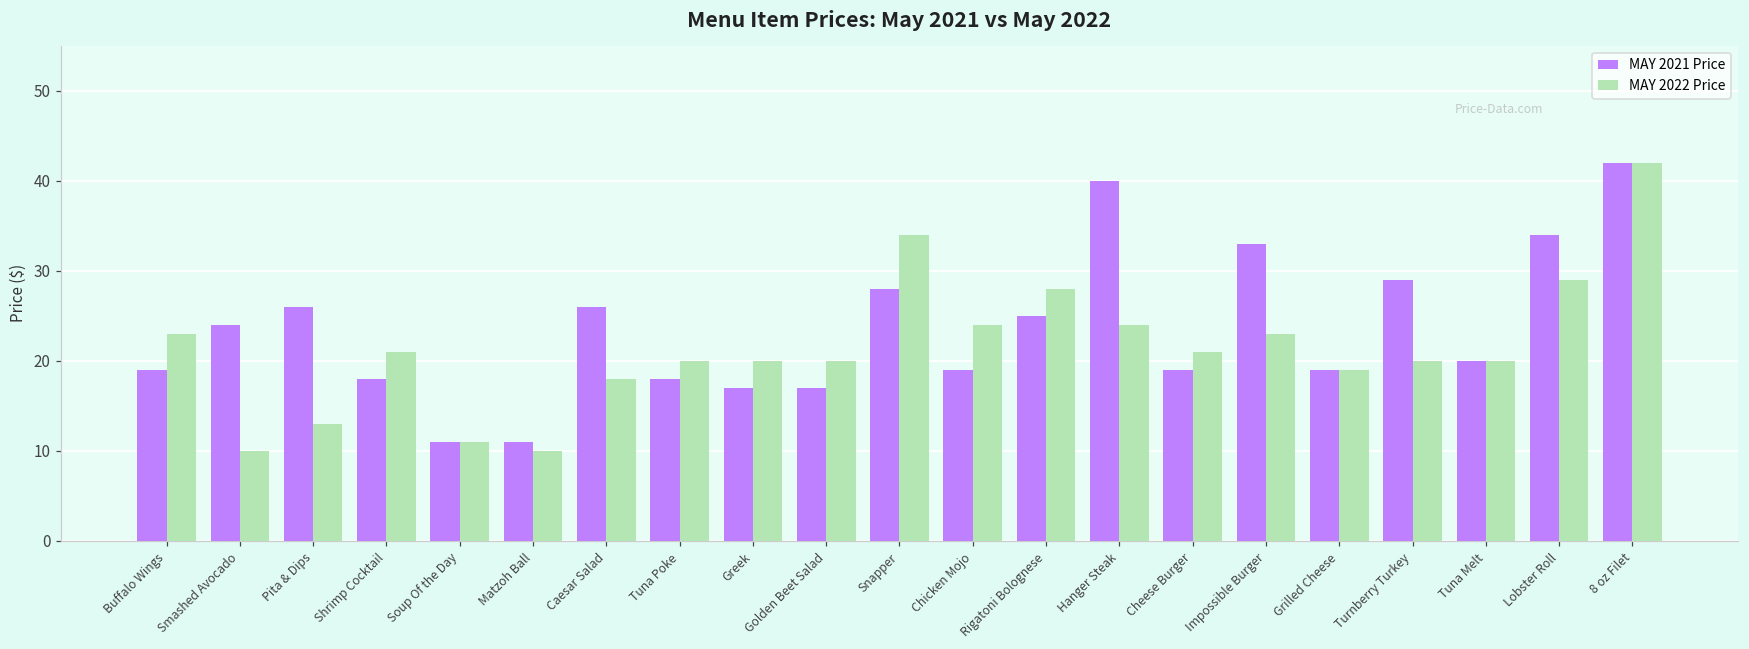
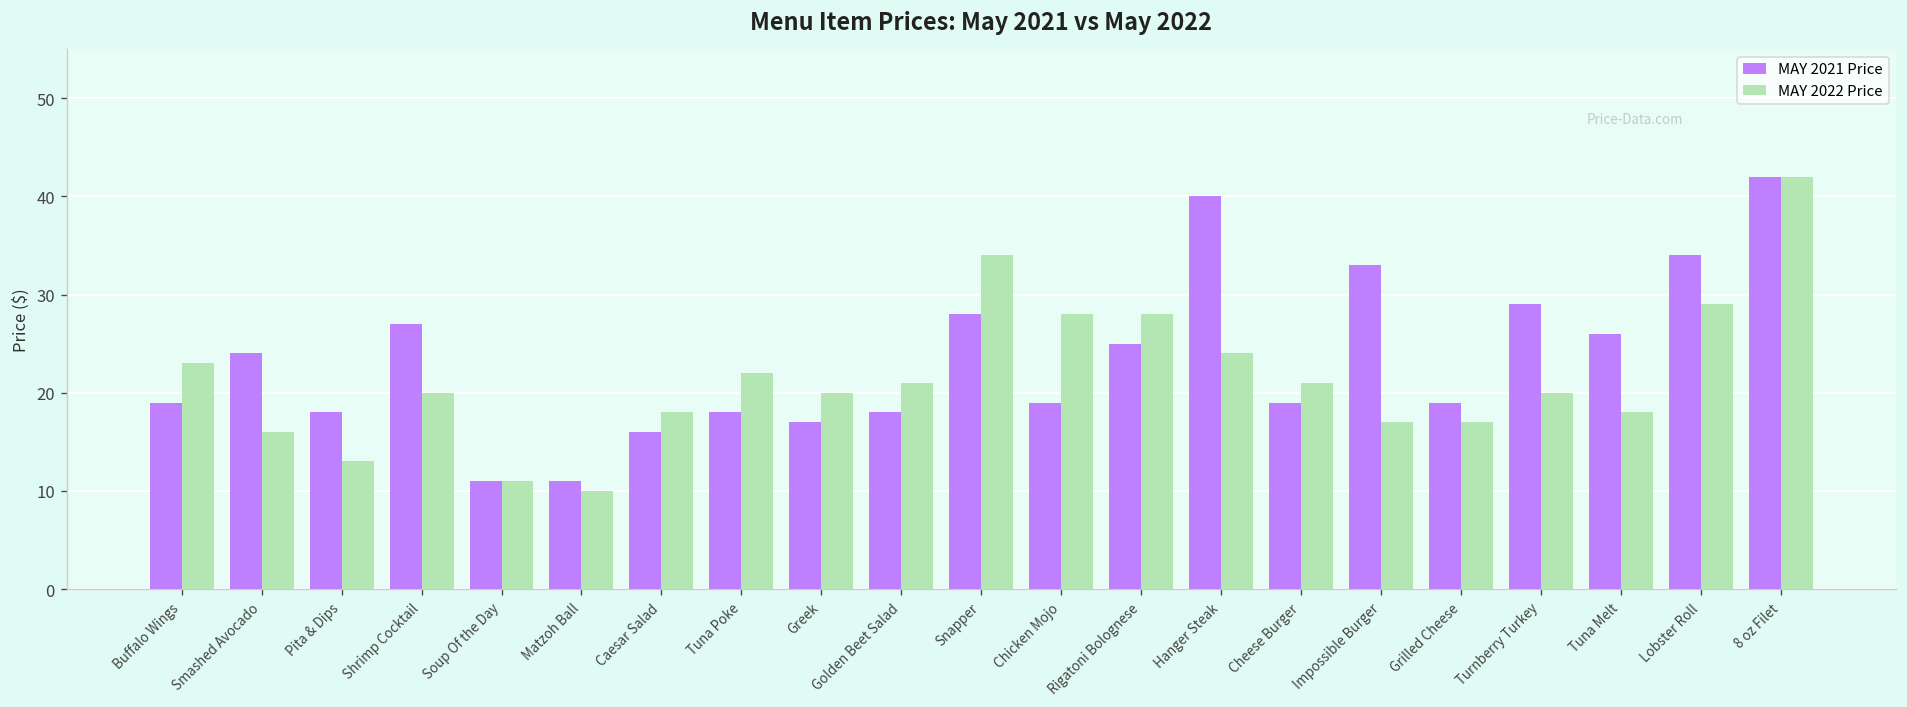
  {
    "MAY 2021 Price": {
      "Buffalo Wings": 19,
      "Smashed Avocado": 24,
-     "Pita & Dips": 26,
-     "Shrimp Cocktail": 18,
+     "Pita & Dips": 18,
+     "Shrimp Cocktail": 27,
      "Soup Of the Day": 11,
      "Matzoh Ball": 11,
-     "Caesar Salad": 26,
+     "Caesar Salad": 16,
      "Tuna Poke": 18,
      "Greek": 17,
-     "Golden Beet Salad": 17,
+     "Golden Beet Salad": 18,
      "Snapper": 28,
      "Chicken Mojo": 19,
      "Rigatoni Bolognese": 25,
      "Hanger Steak": 40,
      "Cheese Burger": 19,
      "Impossible Burger": 33,
      "Grilled Cheese": 19,
      "Turnberry Turkey": 29,
-     "Tuna Melt": 20,
+     "Tuna Melt": 26,
      "Lobster Roll": 34,
      "8 oz Filet": 42
    },
    "MAY 2022 Price": {
      "Buffalo Wings": 23,
-     "Smashed Avocado": 10,
+     "Smashed Avocado": 16,
      "Pita & Dips": 13,
-     "Shrimp Cocktail": 21,
+     "Shrimp Cocktail": 20,
      "Soup Of the Day": 11,
      "Matzoh Ball": 10,
      "Caesar Salad": 18,
-     "Tuna Poke": 20,
+     "Tuna Poke": 22,
      "Greek": 20,
-     "Golden Beet Salad": 20,
+     "Golden Beet Salad": 21,
      "Snapper": 34,
-     "Chicken Mojo": 24,
+     "Chicken Mojo": 28,
      "Rigatoni Bolognese": 28,
      "Hanger Steak": 24,
      "Cheese Burger": 21,
-     "Impossible Burger": 23,
-     "Grilled Cheese": 19,
+     "Impossible Burger": 17,
+     "Grilled Cheese": 17,
      "Turnberry Turkey": 20,
-     "Tuna Melt": 20,
+     "Tuna Melt": 18,
      "Lobster Roll": 29,
      "8 oz Filet": 42
    }
  }
